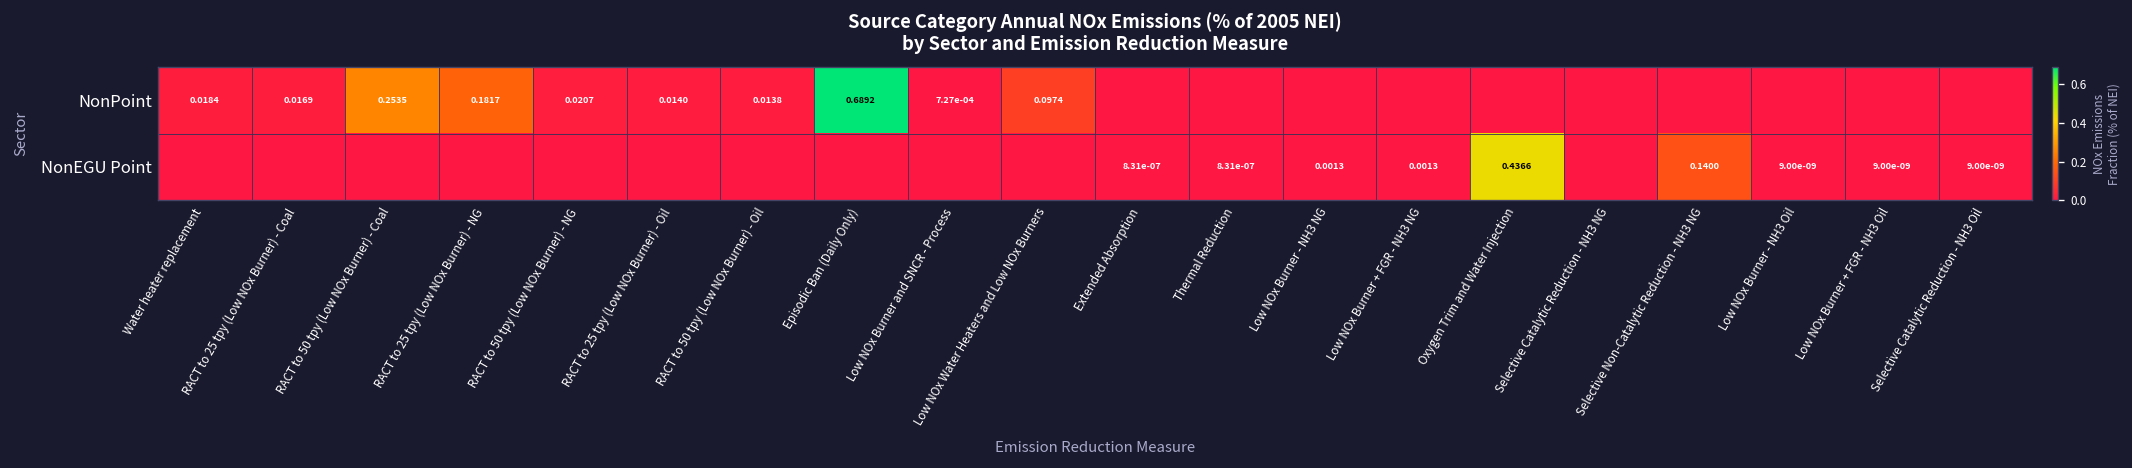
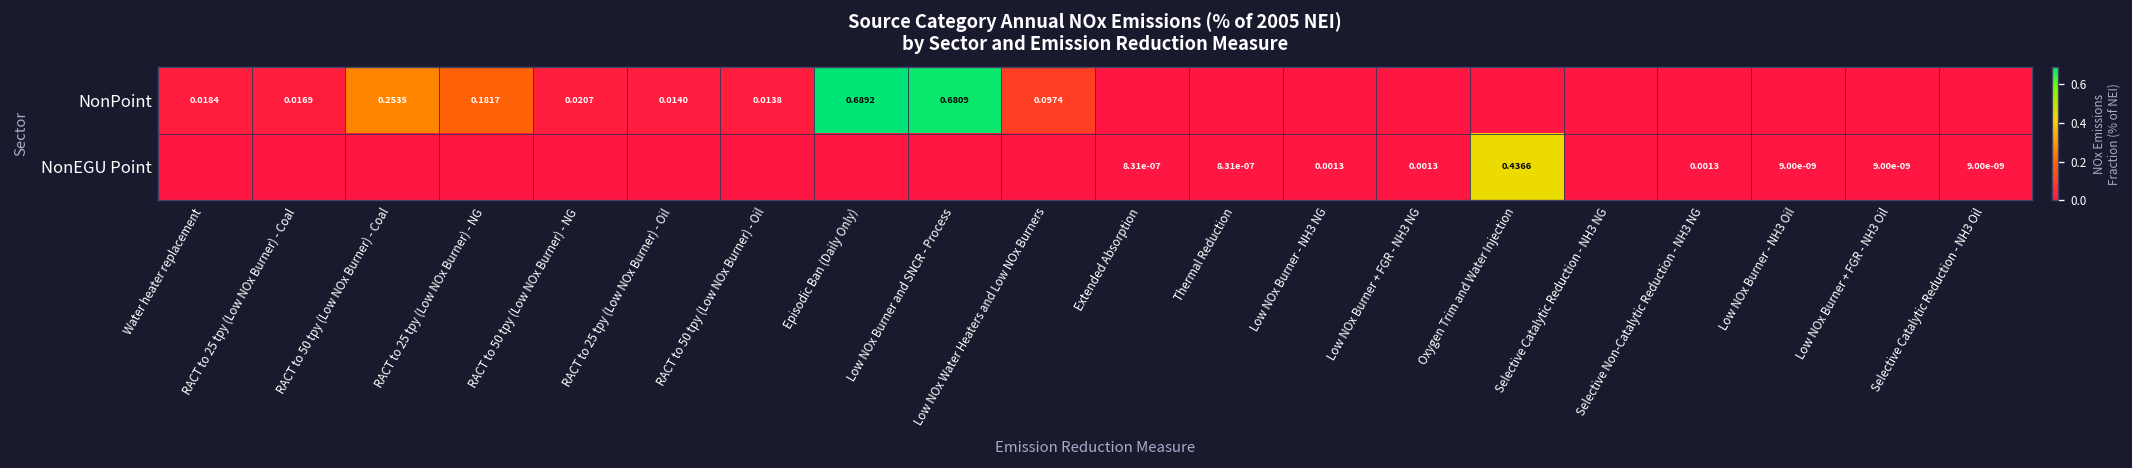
  {
    "NonPoint": {
      "Water heater replacement": "0.0184",
      "RACT to 25 tpy (Low NOx Burner) - Coal": "0.0169",
      "RACT to 50 tpy (Low NOx Burner) - Coal": "0.2535",
      "RACT to 25 tpy (Low NOx Burner) - NG": "0.1817",
      "RACT to 50 tpy (Low NOx Burner) - NG": "0.0207",
      "RACT to 25 tpy (Low NOx Burner) - Oil": "0.0140",
      "RACT to 50 tpy (Low NOx Burner) - Oil": "0.0138",
      "Episodic Ban (Daily Only)": "0.6892",
-     "Low NOx Burner and SNCR - Process": "7.27e-04",
+     "Low NOx Burner and SNCR - Process": "0.6809",
      "Low NOx Water Heaters and Low NOx Burners": "0.0974"
    },
    "NonEGU Point": {
      "Extended Absorption": "8.31e-07",
      "Thermal Reduction": "8.31e-07",
      "Low NOx Burner - NH3 NG": "0.0013",
      "Low NOx Burner + FGR - NH3 NG": "0.0013",
      "Oxygen Trim and Water Injection": "0.4366",
-     "Selective Non-Catalytic Reduction - NH3 NG": "0.1400",
+     "Selective Non-Catalytic Reduction - NH3 NG": "0.0013",
      "Low NOx Burner - NH3 Oil": "9.00e-09",
      "Low NOx Burner + FGR - NH3 Oil": "9.00e-09",
      "Selective Catalytic Reduction - NH3 Oil": "9.00e-09"
    }
  }
